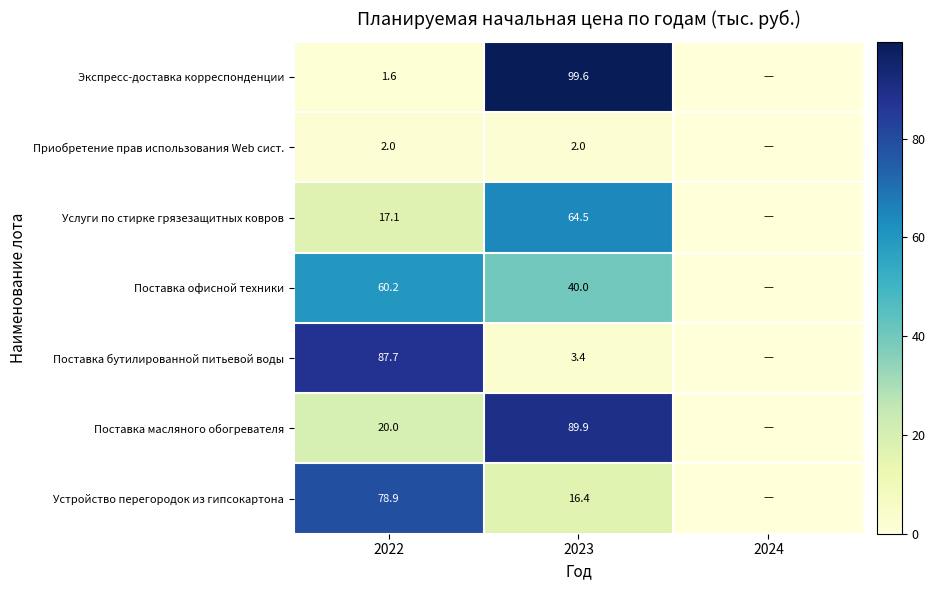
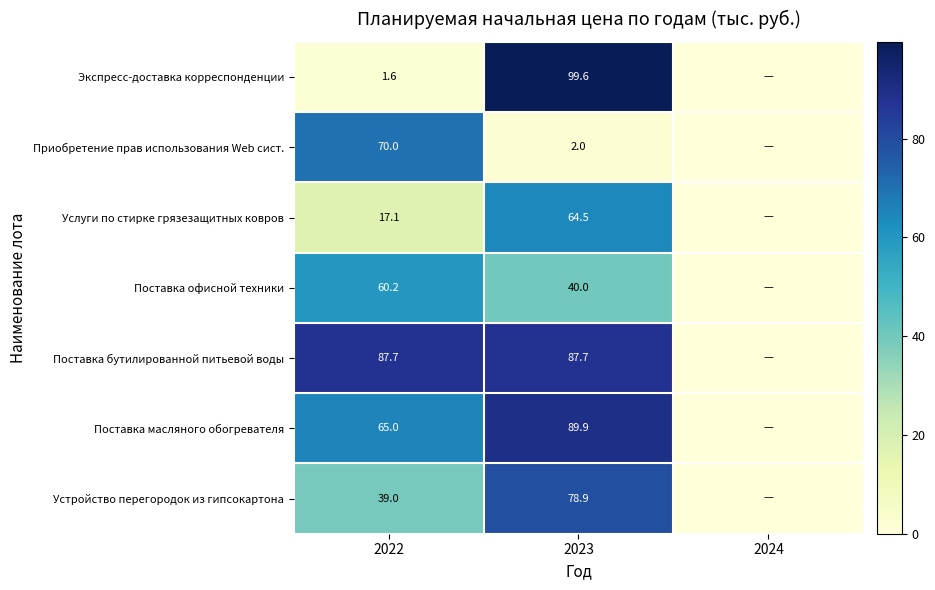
  {
    "Экспресс-доставка корреспонденции": {
      "2022": 1.6,
      "2023": 99.6
    },
    "Приобретение прав использования Web сист.": {
-     "2022": 2.0,
+     "2022": 70.0,
      "2023": 2.0
    },
    "Услуги по стирке грязезащитных ковров": {
      "2022": 17.1,
      "2023": 64.5
    },
    "Поставка офисной техники": {
      "2022": 60.2,
      "2023": 40.0
    },
    "Поставка бутилированной питьевой воды": {
      "2022": 87.7,
-     "2023": 3.4
+     "2023": 87.7
    },
    "Поставка масляного обогревателя": {
-     "2022": 20.0,
+     "2022": 65.0,
      "2023": 89.9
    },
    "Устройство перегородок из гипсокартона": {
-     "2022": 78.9,
-     "2023": 16.4
+     "2022": 39.0,
+     "2023": 78.9
    }
  }
